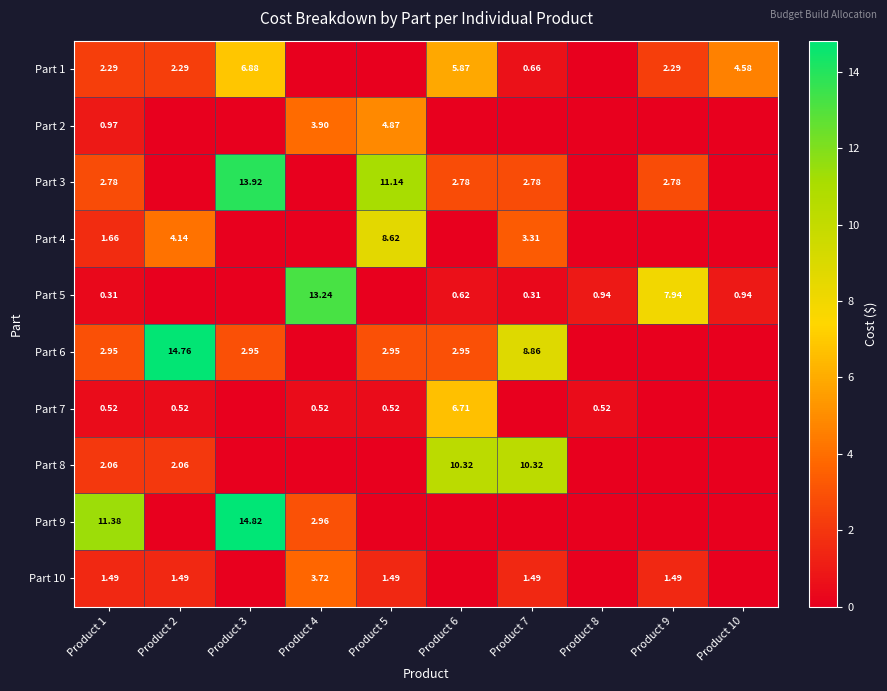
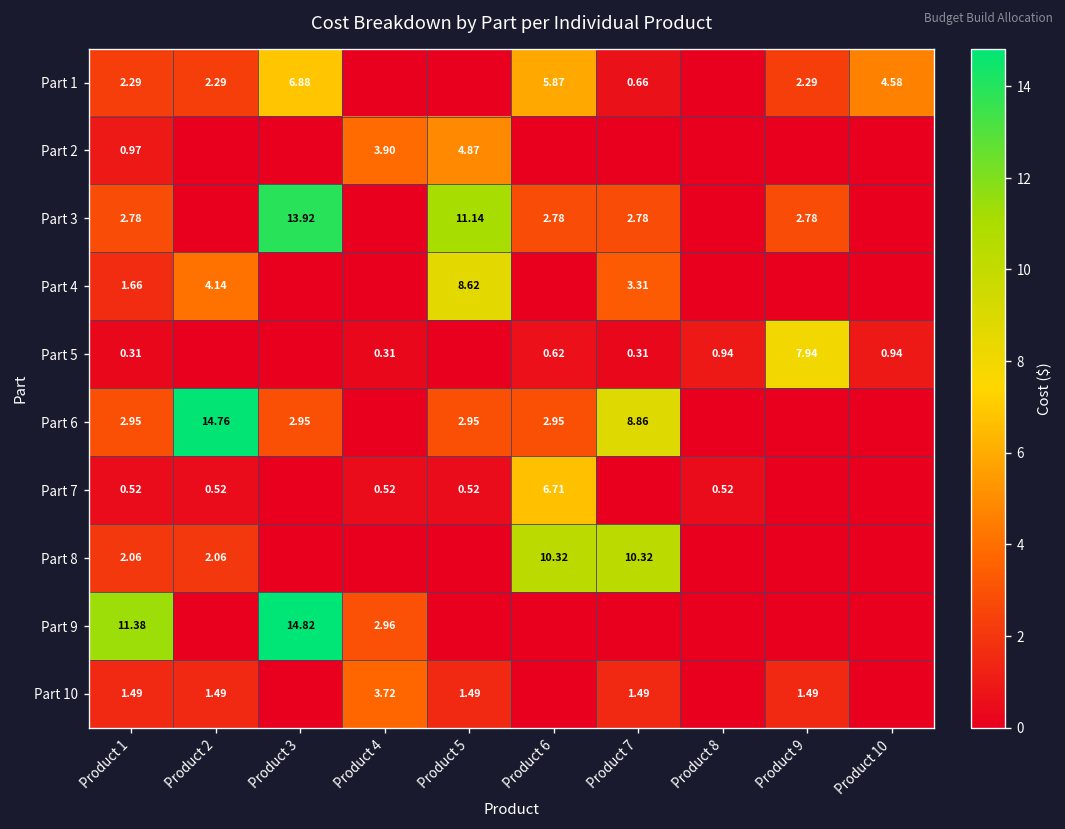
  {
    "Part 1": {
      "Product 1": 2.29,
      "Product 2": 2.29,
      "Product 3": 6.88,
      "Product 6": 5.87,
      "Product 7": 0.66,
      "Product 9": 2.29,
      "Product 10": 4.58
    },
    "Part 2": {
      "Product 1": 0.97,
      "Product 4": 3.90,
      "Product 5": 4.87
    },
    "Part 3": {
      "Product 1": 2.78,
      "Product 3": 13.92,
      "Product 5": 11.14,
      "Product 6": 2.78,
      "Product 7": 2.78,
      "Product 9": 2.78
    },
    "Part 4": {
      "Product 1": 1.66,
      "Product 2": 4.14,
      "Product 5": 8.62,
      "Product 7": 3.31
    },
    "Part 5": {
      "Product 1": 0.31,
-     "Product 4": 13.24,
+     "Product 4": 0.31,
      "Product 6": 0.62,
      "Product 7": 0.31,
      "Product 8": 0.94,
      "Product 9": 7.94,
      "Product 10": 0.94
    },
    "Part 6": {
      "Product 1": 2.95,
      "Product 2": 14.76,
      "Product 3": 2.95,
      "Product 5": 2.95,
      "Product 6": 2.95,
      "Product 7": 8.86
    },
    "Part 7": {
      "Product 1": 0.52,
      "Product 2": 0.52,
      "Product 4": 0.52,
      "Product 5": 0.52,
      "Product 6": 6.71,
      "Product 8": 0.52
    },
    "Part 8": {
      "Product 1": 2.06,
      "Product 2": 2.06,
      "Product 6": 10.32,
      "Product 7": 10.32
    },
    "Part 9": {
      "Product 1": 11.38,
      "Product 3": 14.82,
      "Product 4": 2.96
    },
    "Part 10": {
      "Product 1": 1.49,
      "Product 2": 1.49,
      "Product 4": 3.72,
      "Product 5": 1.49,
      "Product 7": 1.49,
      "Product 9": 1.49
    }
  }
